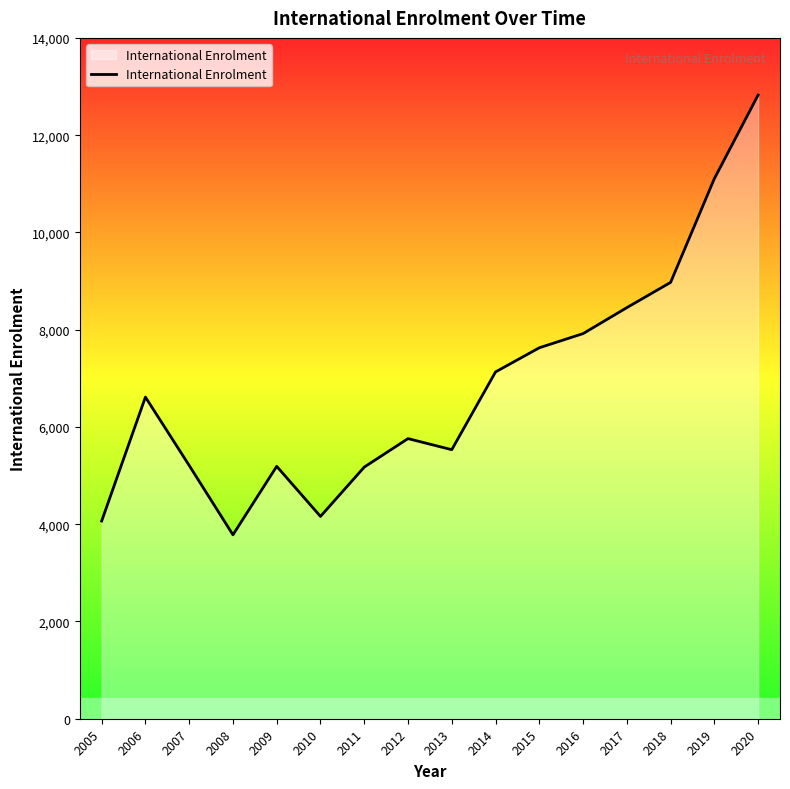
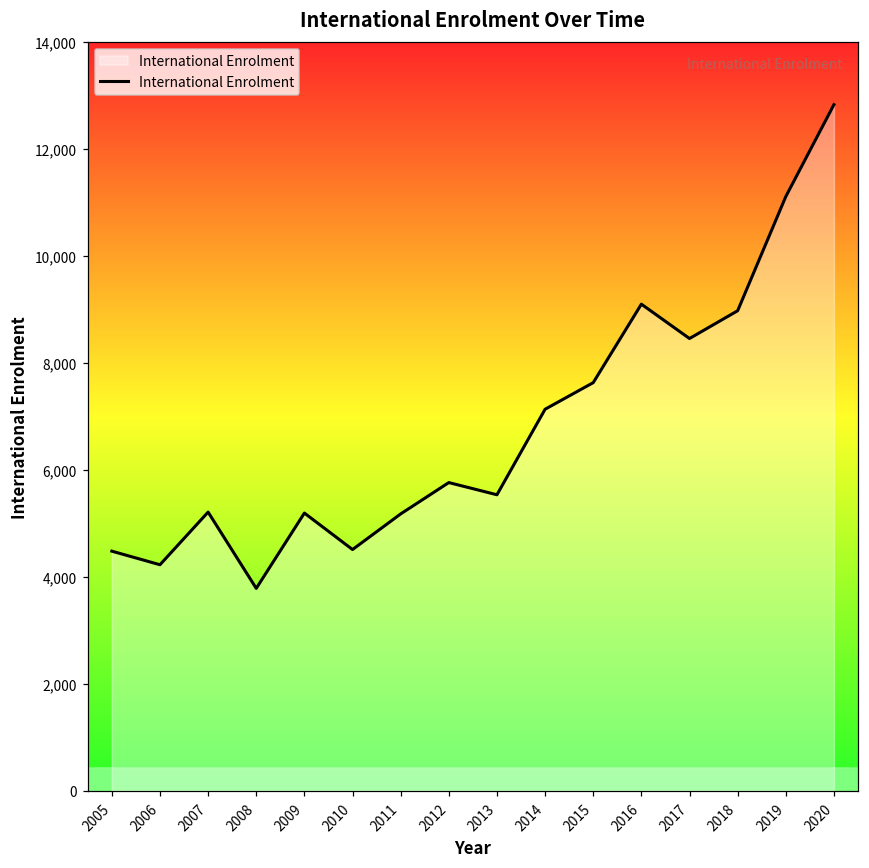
  {
-   "2005": "4,100",
-   "2006": "6,600",
+   "2005": "4,500",
+   "2006": "4,200",
    "2007": "5,200",
    "2008": "3,800",
    "2009": "5,200",
-   "2010": "4,200",
+   "2010": "4,500",
    "2011": "5,200",
    "2012": "5,800",
    "2013": "5,500",
    "2014": "7,100",
    "2015": "7,600",
-   "2016": "7,900",
+   "2016": "9,100",
    "2017": "8,500",
    "2018": "9,000",
    "2019": "11,100",
    "2020": "12,800"
  }
